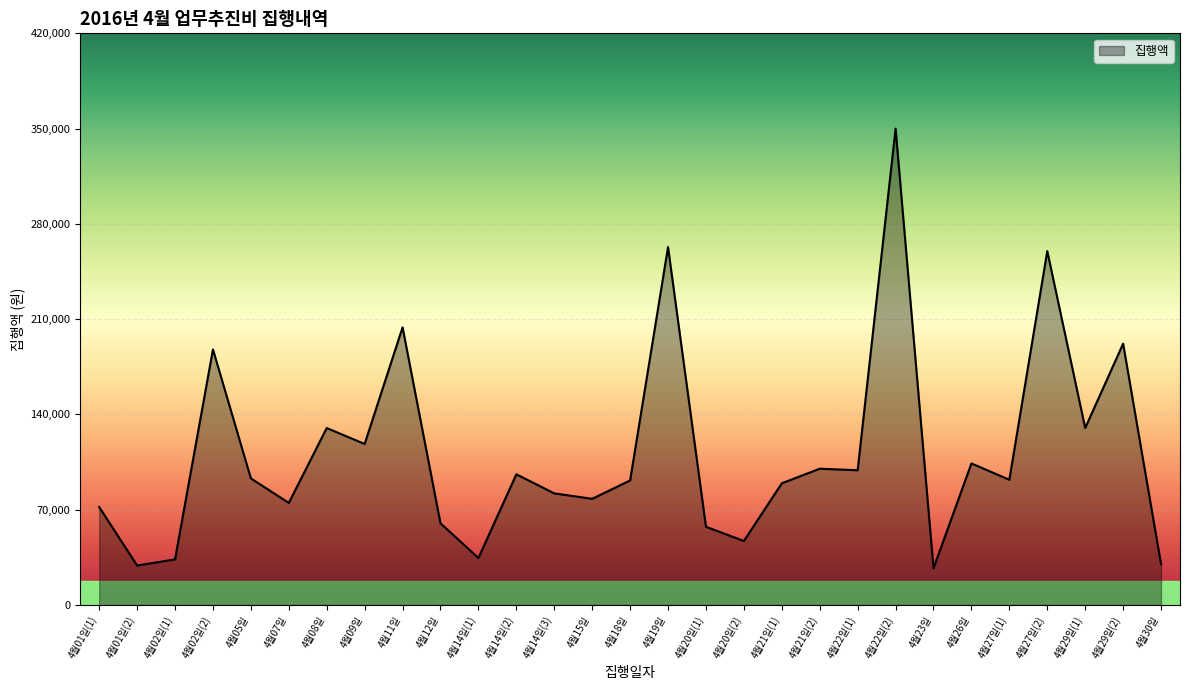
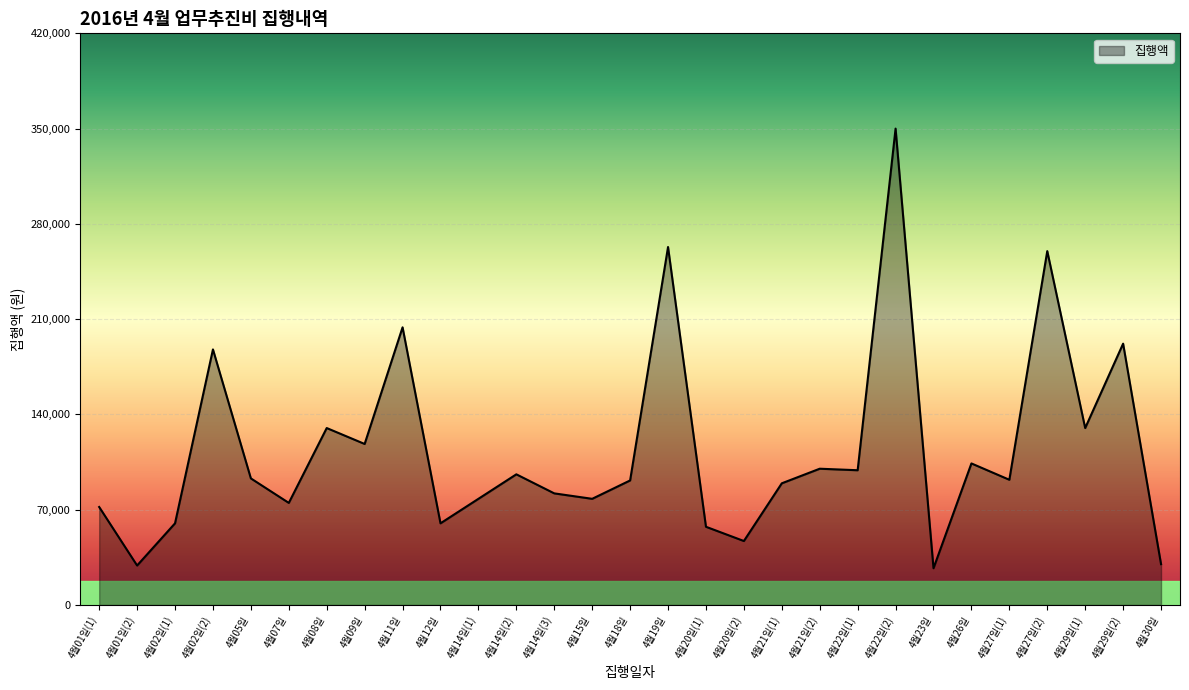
  {
    "4월01일(1)": "72,000",
    "4월01일(2)": "29,000",
-   "4월02일(1)": "33,000",
+   "4월02일(1)": "60,000",
    "4월02일(2)": "188,000",
    "4월05일": "93,000",
    "4월07일": "75,000",
    "4월08일": "130,000",
    "4월09일": "118,000",
    "4월11일": "204,000",
    "4월12일": "60,000",
-   "4월14일(1)": "35,000",
+   "4월14일(1)": "78,000",
    "4월14일(2)": "96,000",
    "4월14일(3)": "82,000",
    "4월15일": "78,000",
    "4월18일": "92,000",
    "4월19일": "263,000",
    "4월20일(1)": "57,000",
    "4월20일(2)": "47,000",
    "4월21일(1)": "89,000",
    "4월21일(2)": "100,000",
    "4월22일(1)": "99,000",
    "4월22일(2)": "350,000",
    "4월23일": "27,000",
    "4월26일": "104,000",
    "4월27일(1)": "92,000",
    "4월27일(2)": "260,000",
    "4월29일(1)": "130,000",
    "4월29일(2)": "192,000",
    "4월30일": "30,000"
  }
